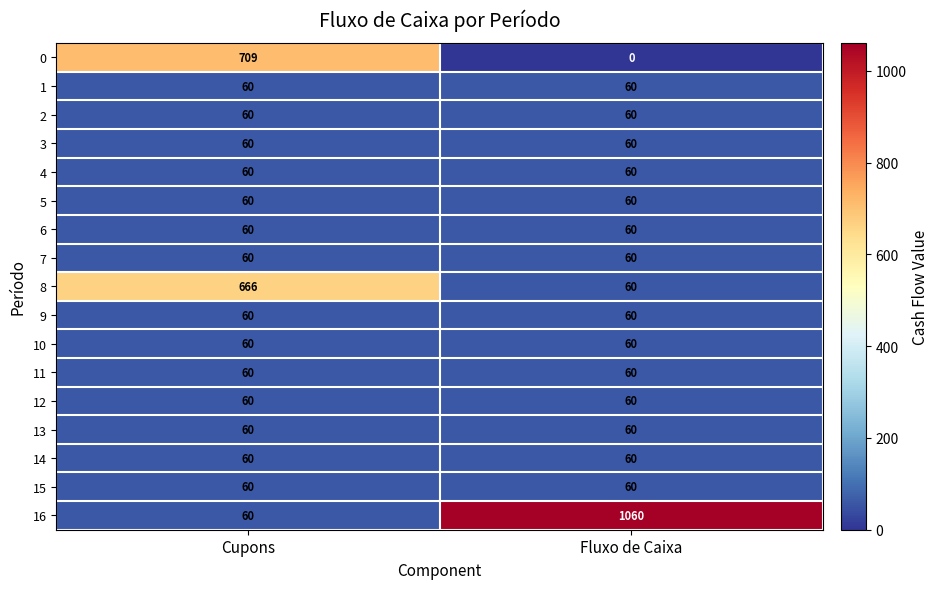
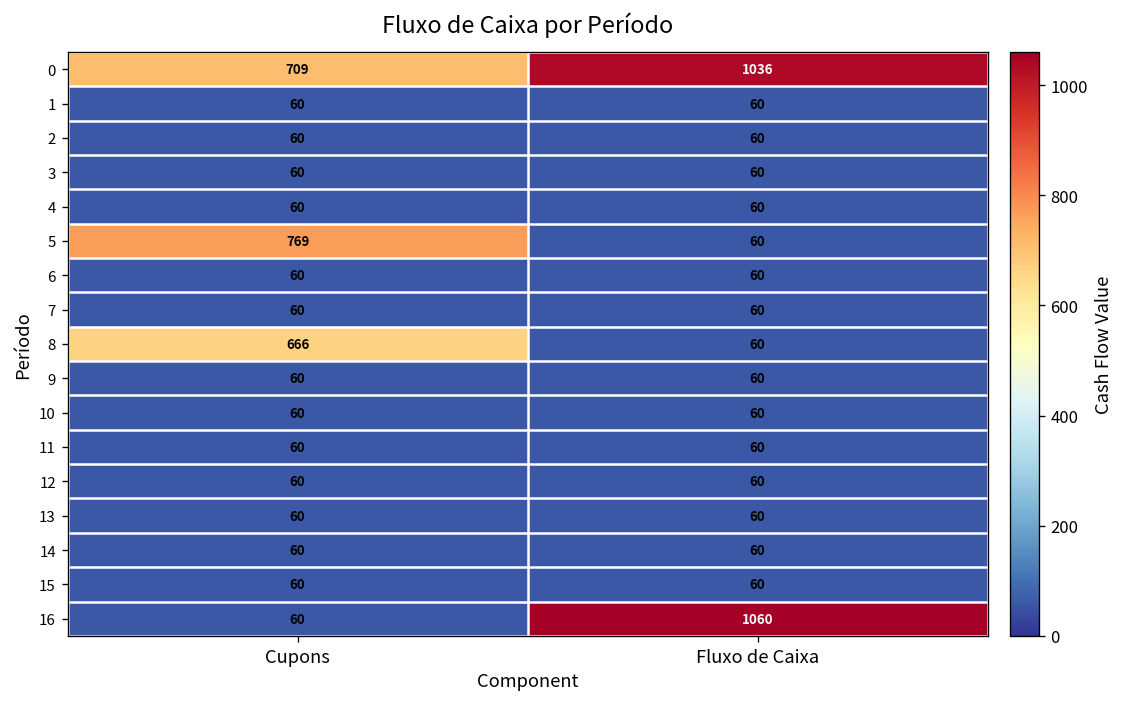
  {
    "0": {
      "Cupons": 709,
-     "Fluxo de Caixa": 0
+     "Fluxo de Caixa": 1036
    },
    "1": {
      "Cupons": 60,
      "Fluxo de Caixa": 60
    },
    "2": {
      "Cupons": 60,
      "Fluxo de Caixa": 60
    },
    "3": {
      "Cupons": 60,
      "Fluxo de Caixa": 60
    },
    "4": {
      "Cupons": 60,
      "Fluxo de Caixa": 60
    },
    "5": {
-     "Cupons": 60,
+     "Cupons": 769,
      "Fluxo de Caixa": 60
    },
    "6": {
      "Cupons": 60,
      "Fluxo de Caixa": 60
    },
    "7": {
      "Cupons": 60,
      "Fluxo de Caixa": 60
    },
    "8": {
      "Cupons": 666,
      "Fluxo de Caixa": 60
    },
    "9": {
      "Cupons": 60,
      "Fluxo de Caixa": 60
    },
    "10": {
      "Cupons": 60,
      "Fluxo de Caixa": 60
    },
    "11": {
      "Cupons": 60,
      "Fluxo de Caixa": 60
    },
    "12": {
      "Cupons": 60,
      "Fluxo de Caixa": 60
    },
    "13": {
      "Cupons": 60,
      "Fluxo de Caixa": 60
    },
    "14": {
      "Cupons": 60,
      "Fluxo de Caixa": 60
    },
    "15": {
      "Cupons": 60,
      "Fluxo de Caixa": 60
    },
    "16": {
      "Cupons": 60,
      "Fluxo de Caixa": 1060
    }
  }
